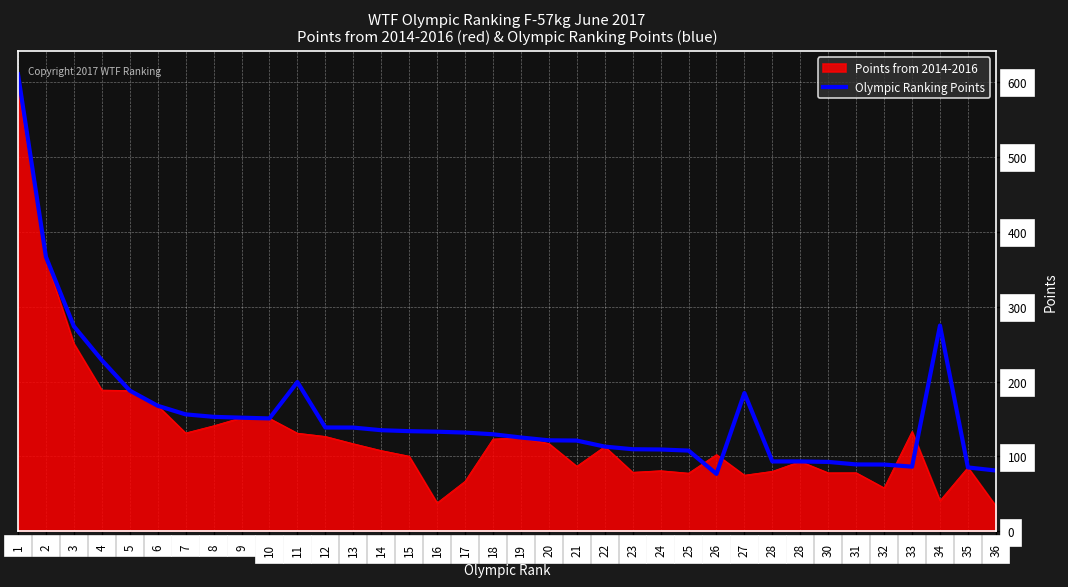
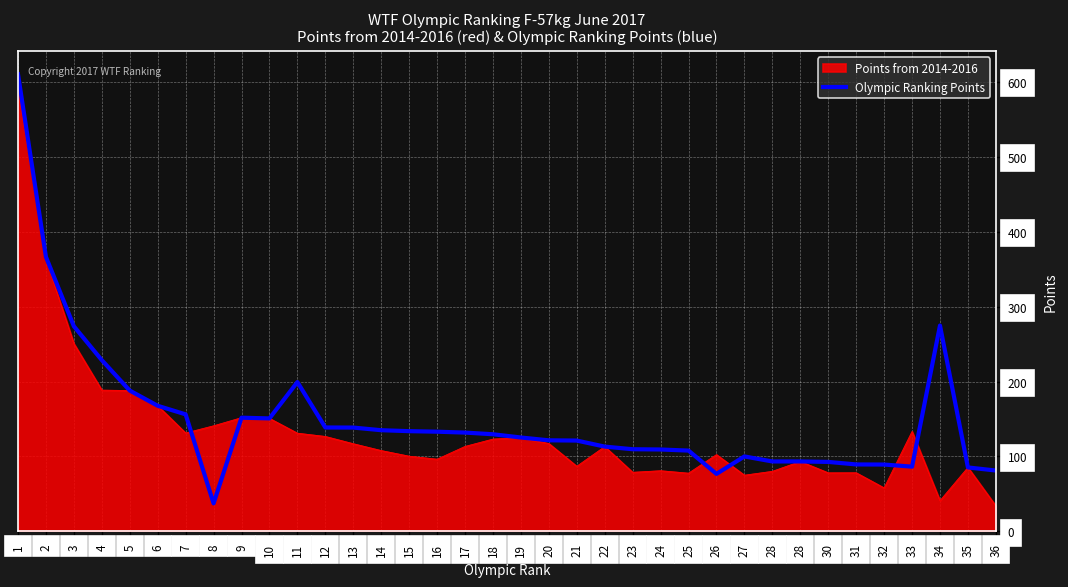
  {
    "Points from 2014-2016": {
      "1": 590,
      "3": 250,
      "4": 190,
      "7": 130,
      "8": 140,
      "11": 130,
      "12": 130,
      "13": 120,
      "14": 110,
      "15": 100,
-     "16": 40,
-     "17": 70,
+     "16": 100,
+     "17": 110,
      "18": 120,
      "20": 120,
      "21": 90,
      "23": 80,
      "24": 80,
      "25": 80,
      "26": 100,
      "27": 80,
      "30": 80,
      "31": 80,
      "32": 60,
      "33": 130,
      "34": 40,
      "36": 30
    },
    "Olympic Ranking Points": {
      "3": 270,
      "4": 230,
      "7": 160,
-     "8": 150,
+     "8": 40,
      "11": 200,
      "12": 140,
      "13": 140,
      "14": 140,
      "15": 130,
      "16": 130,
      "17": 130,
      "18": 130,
      "20": 120,
      "21": 120,
      "23": 110,
      "24": 110,
      "25": 110,
      "26": 80,
-     "27": 180,
+     "27": 100,
      "30": 90,
      "31": 90,
      "32": 90,
      "33": 90,
      "34": 270,
      "36": 80
    }
  }
